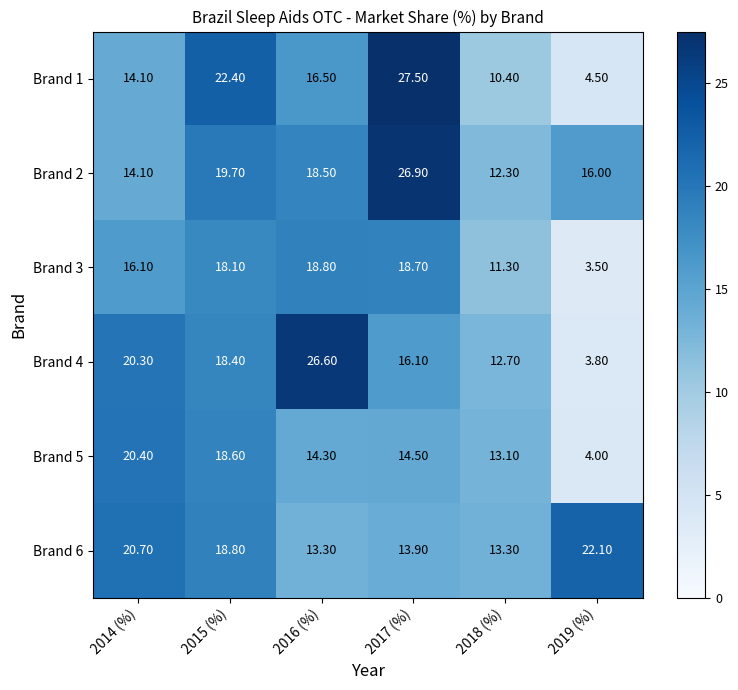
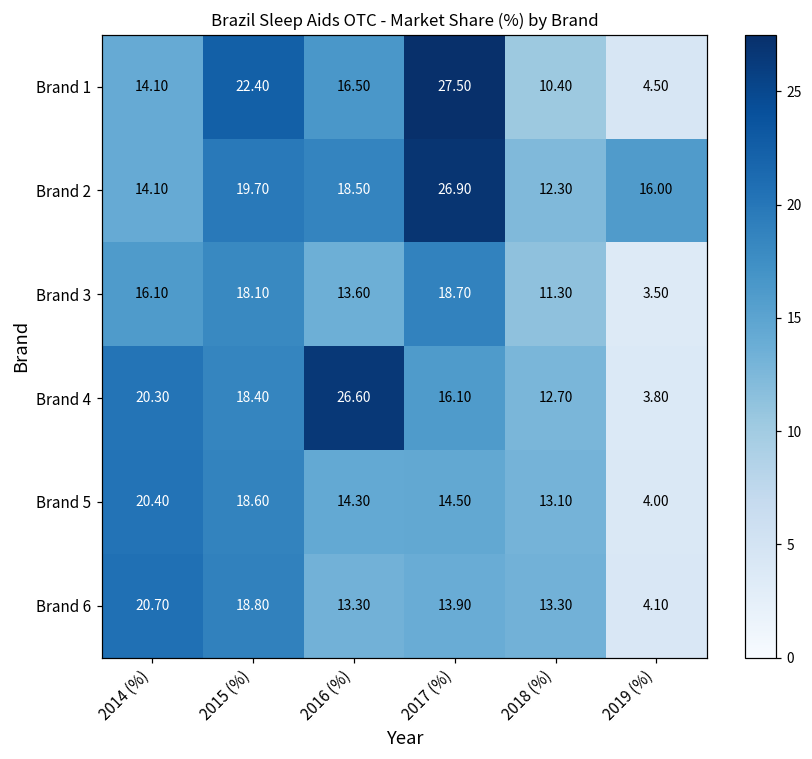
  {
    "Brand 1": {
      "2014 (%)": 14.10,
      "2015 (%)": 22.40,
      "2016 (%)": 16.50,
      "2017 (%)": 27.50,
      "2018 (%)": 10.40,
      "2019 (%)": 4.50
    },
    "Brand 2": {
      "2014 (%)": 14.10,
      "2015 (%)": 19.70,
      "2016 (%)": 18.50,
      "2017 (%)": 26.90,
      "2018 (%)": 12.30,
      "2019 (%)": 16.00
    },
    "Brand 3": {
      "2014 (%)": 16.10,
      "2015 (%)": 18.10,
-     "2016 (%)": 18.80,
+     "2016 (%)": 13.60,
      "2017 (%)": 18.70,
      "2018 (%)": 11.30,
      "2019 (%)": 3.50
    },
    "Brand 4": {
      "2014 (%)": 20.30,
      "2015 (%)": 18.40,
      "2016 (%)": 26.60,
      "2017 (%)": 16.10,
      "2018 (%)": 12.70,
      "2019 (%)": 3.80
    },
    "Brand 5": {
      "2014 (%)": 20.40,
      "2015 (%)": 18.60,
      "2016 (%)": 14.30,
      "2017 (%)": 14.50,
      "2018 (%)": 13.10,
      "2019 (%)": 4.00
    },
    "Brand 6": {
      "2014 (%)": 20.70,
      "2015 (%)": 18.80,
      "2016 (%)": 13.30,
      "2017 (%)": 13.90,
      "2018 (%)": 13.30,
-     "2019 (%)": 22.10
+     "2019 (%)": 4.10
    }
  }
